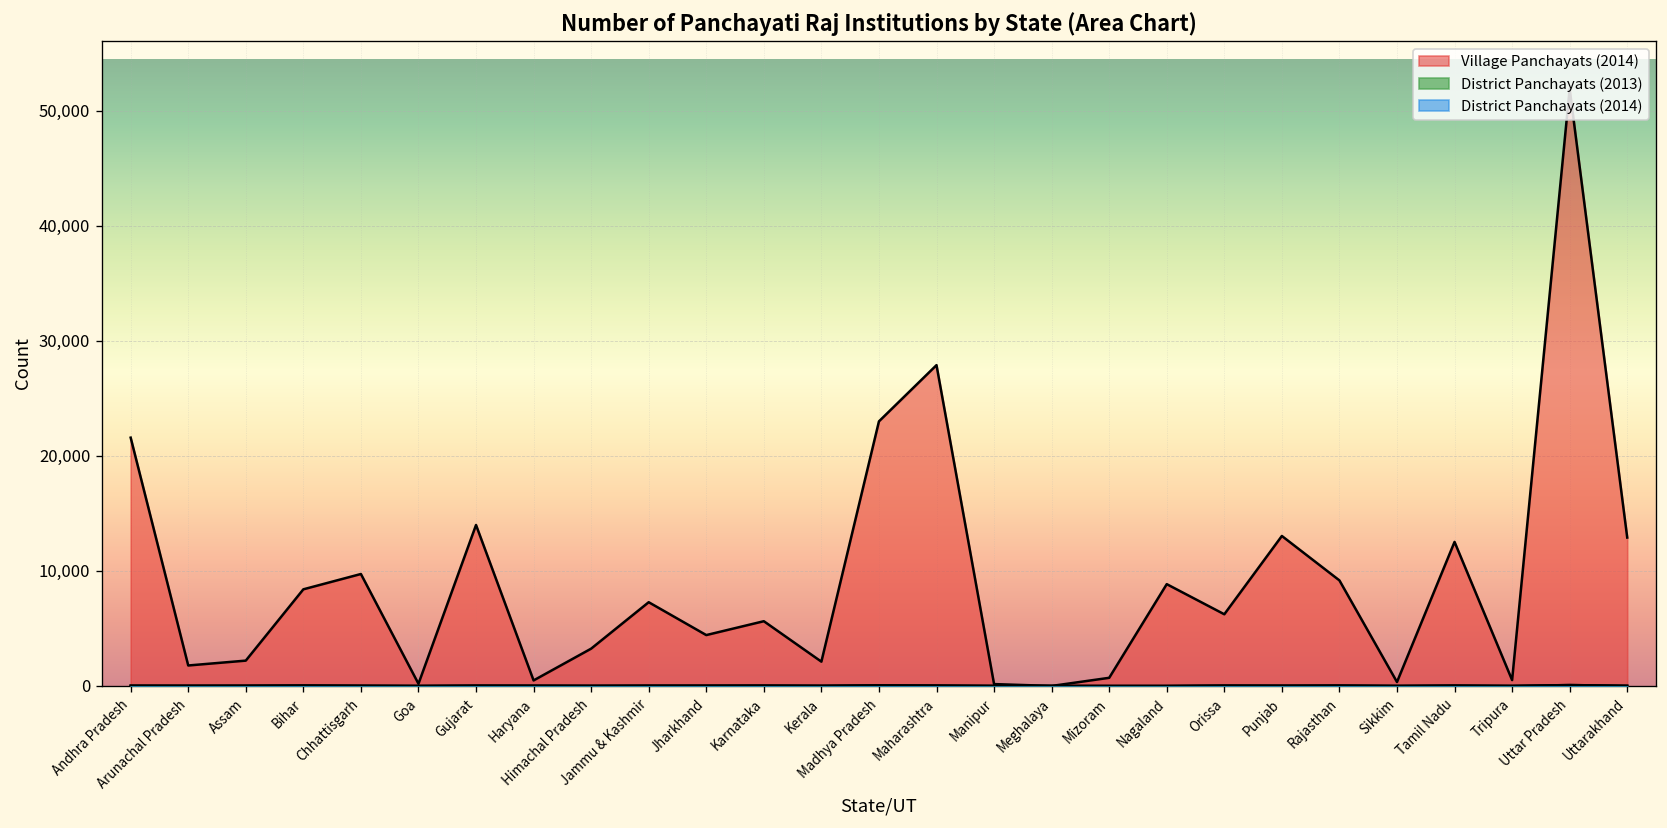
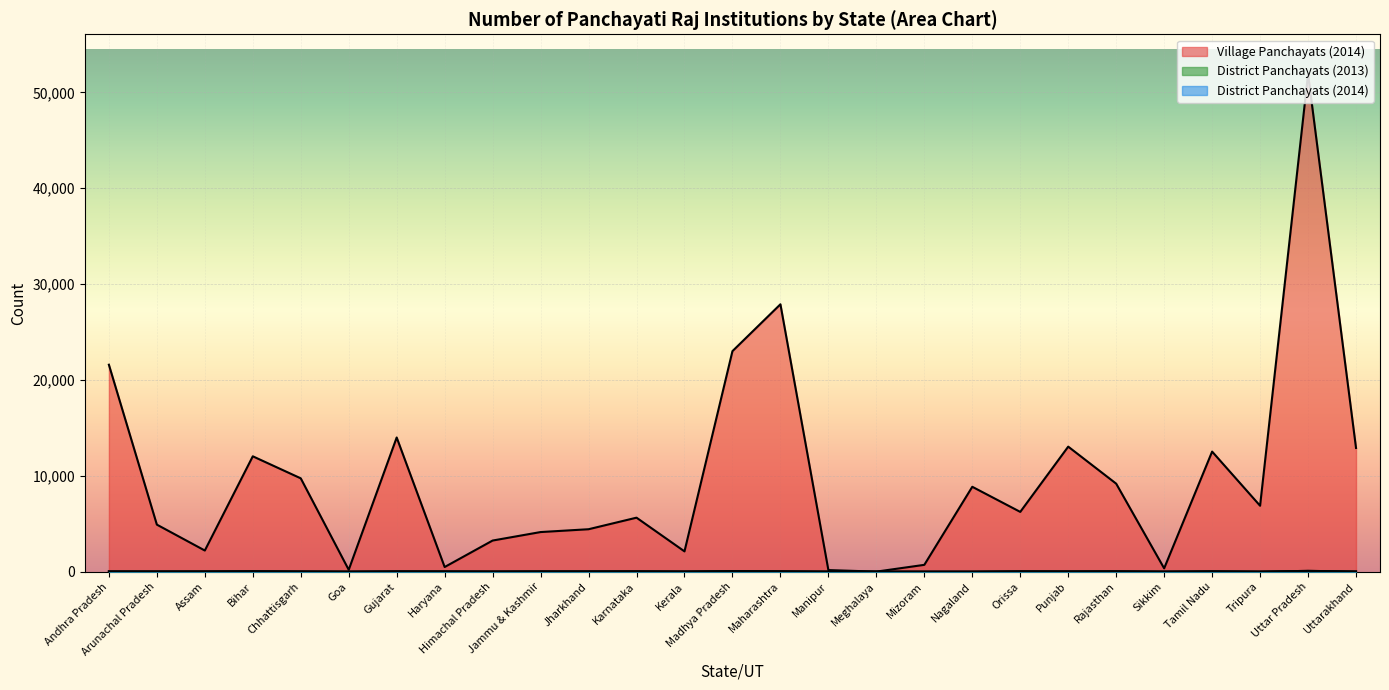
  {
    "Village Panchayats (2014)": {
      "Andhra Pradesh": "22,000",
-     "Arunachal Pradesh": "2,000",
+     "Arunachal Pradesh": "5,000",
      "Assam": "2,000",
-     "Bihar": "8,000",
+     "Bihar": "12,000",
      "Chhattisgarh": "10,000",
      "Gujarat": "14,000",
      "Haryana": "0",
      "Himachal Pradesh": "3,000",
-     "Jammu & Kashmir": "7,000",
+     "Jammu & Kashmir": "4,000",
      "Jharkhand": "4,000",
      "Karnataka": "6,000",
      "Kerala": "2,000",
      "Madhya Pradesh": "23,000",
      "Maharashtra": "28,000",
      "Mizoram": "1,000",
      "Nagaland": "9,000",
      "Orissa": "6,000",
      "Punjab": "13,000",
      "Rajasthan": "9,000",
      "Sikkim": "0",
      "Tamil Nadu": "13,000",
-     "Tripura": "1,000",
+     "Tripura": "7,000",
      "Uttarakhand": "13,000"
    },
    "District Panchayats (2014)": {
      "Andhra Pradesh": "0",
      "Arunachal Pradesh": "0",
      "Assam": "0",
      "Bihar": "0",
      "Chhattisgarh": "0",
      "Gujarat": "0",
      "Haryana": "0",
      "Himachal Pradesh": "0",
      "Jammu & Kashmir": "0",
      "Jharkhand": "0",
      "Karnataka": "0",
      "Kerala": "0",
      "Madhya Pradesh": "0",
      "Maharashtra": "0",
      "Mizoram": "0",
      "Nagaland": "0",
      "Orissa": "0",
      "Punjab": "0",
      "Rajasthan": "0",
      "Sikkim": "0",
      "Tamil Nadu": "0",
      "Tripura": "0",
      "Uttar Pradesh": "0",
      "Uttarakhand": "0"
    }
  }
